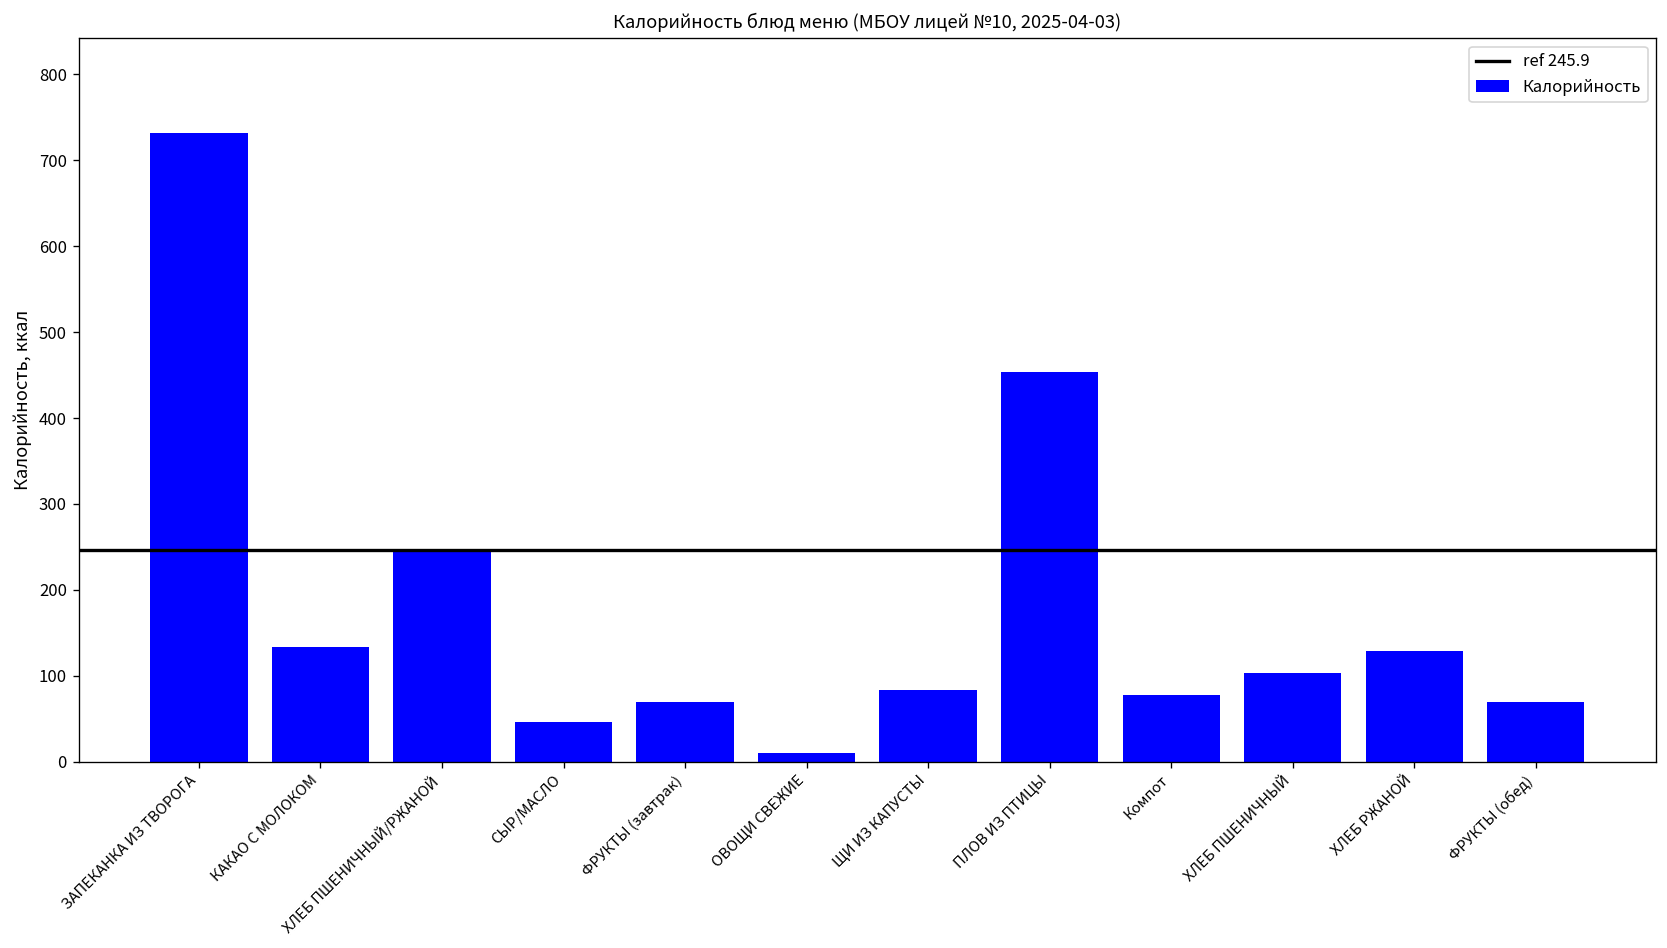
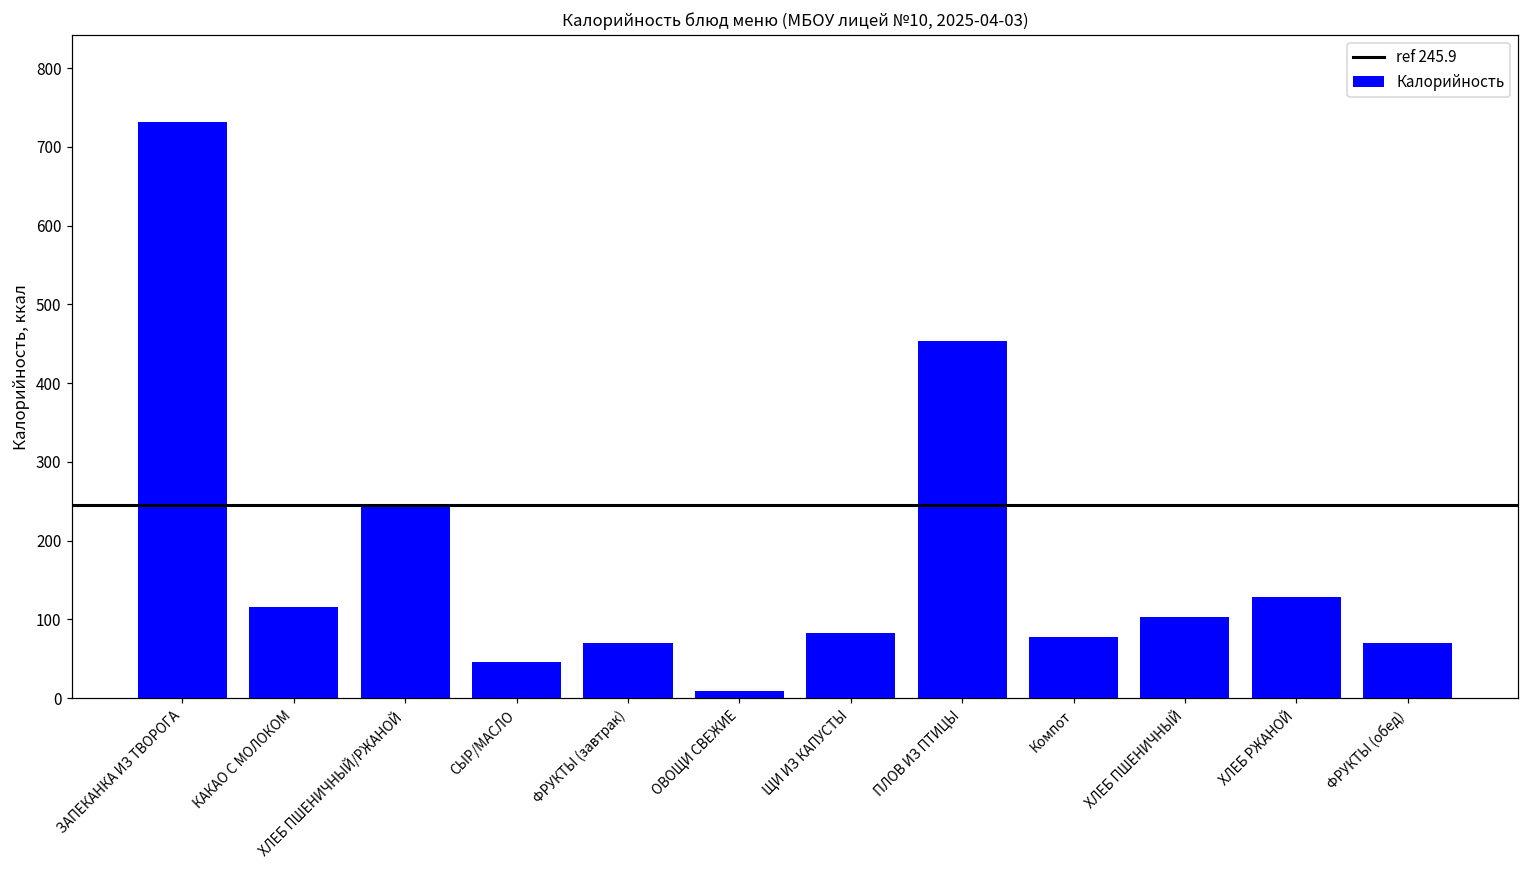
  {
    "ЗАПЕКАНКА ИЗ ТВОРОГА": 730,
-   "КАКАО С МОЛОКОМ": 130,
+   "КАКАО С МОЛОКОМ": 120,
    "ХЛЕБ ПШЕНИЧНЫЙ/РЖАНОЙ": 250,
    "СЫР/МАСЛО": 50,
    "ФРУКТЫ (завтрак)": 70,
    "ОВОЩИ СВЕЖИЕ": 10,
    "ЩИ ИЗ КАПУСТЫ": 80,
    "ПЛОВ ИЗ ПТИЦЫ": 450,
    "Компот": 80,
    "ХЛЕБ ПШЕНИЧНЫЙ": 100,
    "ХЛЕБ РЖАНОЙ": 130,
    "ФРУКТЫ (обед)": 70
  }
